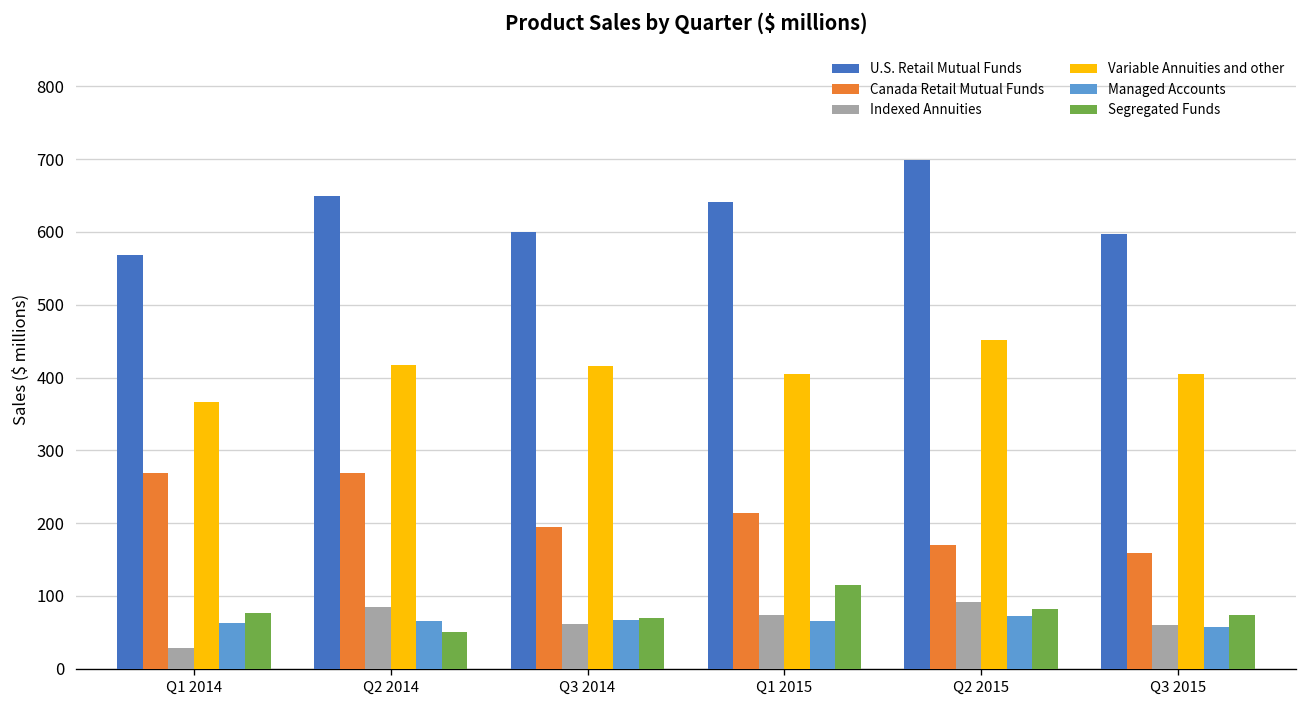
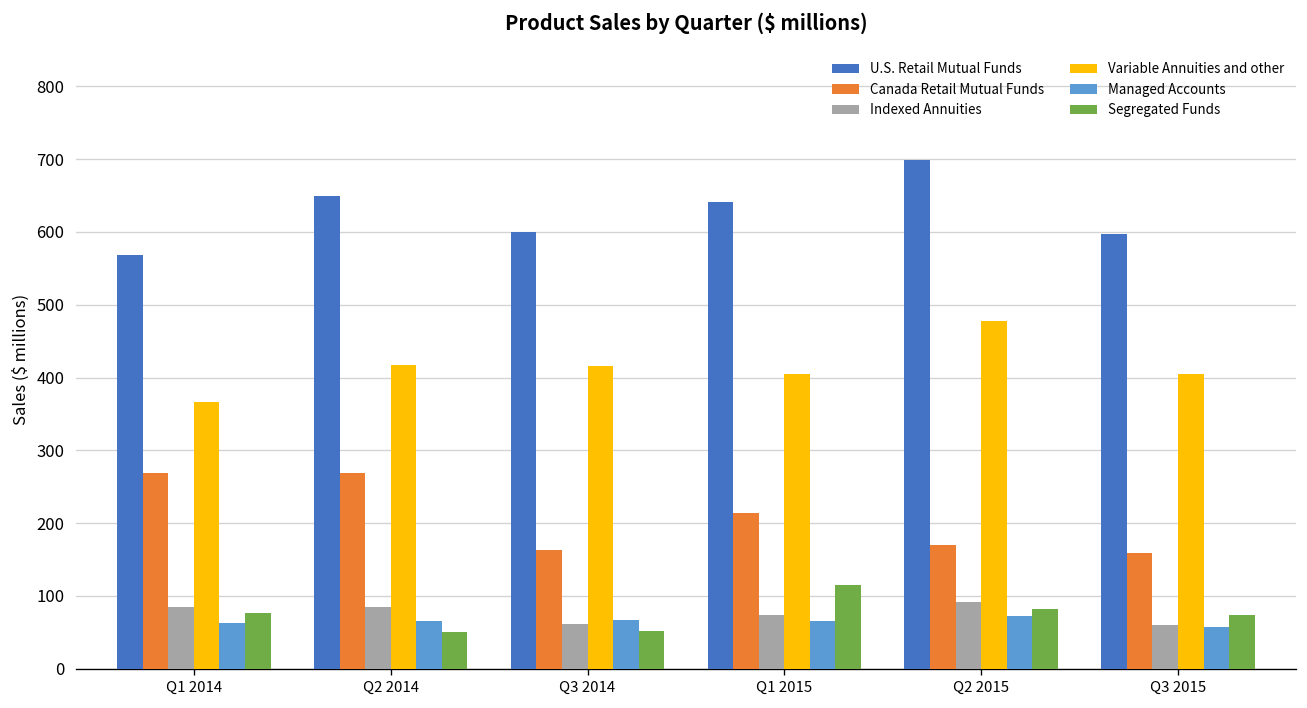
  {
    "Canada Retail Mutual Funds": {
      "Q1 2014": 270,
      "Q2 2014": 270,
-     "Q3 2014": 190,
+     "Q3 2014": 160,
      "Q1 2015": 210,
      "Q2 2015": 170,
      "Q3 2015": 160
    },
    "Indexed Annuities": {
-     "Q1 2014": 30,
+     "Q1 2014": 80,
      "Q2 2014": 80,
      "Q3 2014": 60,
      "Q1 2015": 70,
      "Q2 2015": 90,
      "Q3 2015": 60
    },
    "Variable Annuities and other": {
      "Q1 2014": 370,
      "Q2 2014": 420,
      "Q3 2014": 420,
      "Q1 2015": 400,
-     "Q2 2015": 450,
+     "Q2 2015": 480,
      "Q3 2015": 400
    },
    "Segregated Funds": {
      "Q1 2014": 80,
      "Q2 2014": 50,
-     "Q3 2014": 70,
+     "Q3 2014": 50,
      "Q1 2015": 110,
      "Q2 2015": 80,
      "Q3 2015": 70
    }
  }
